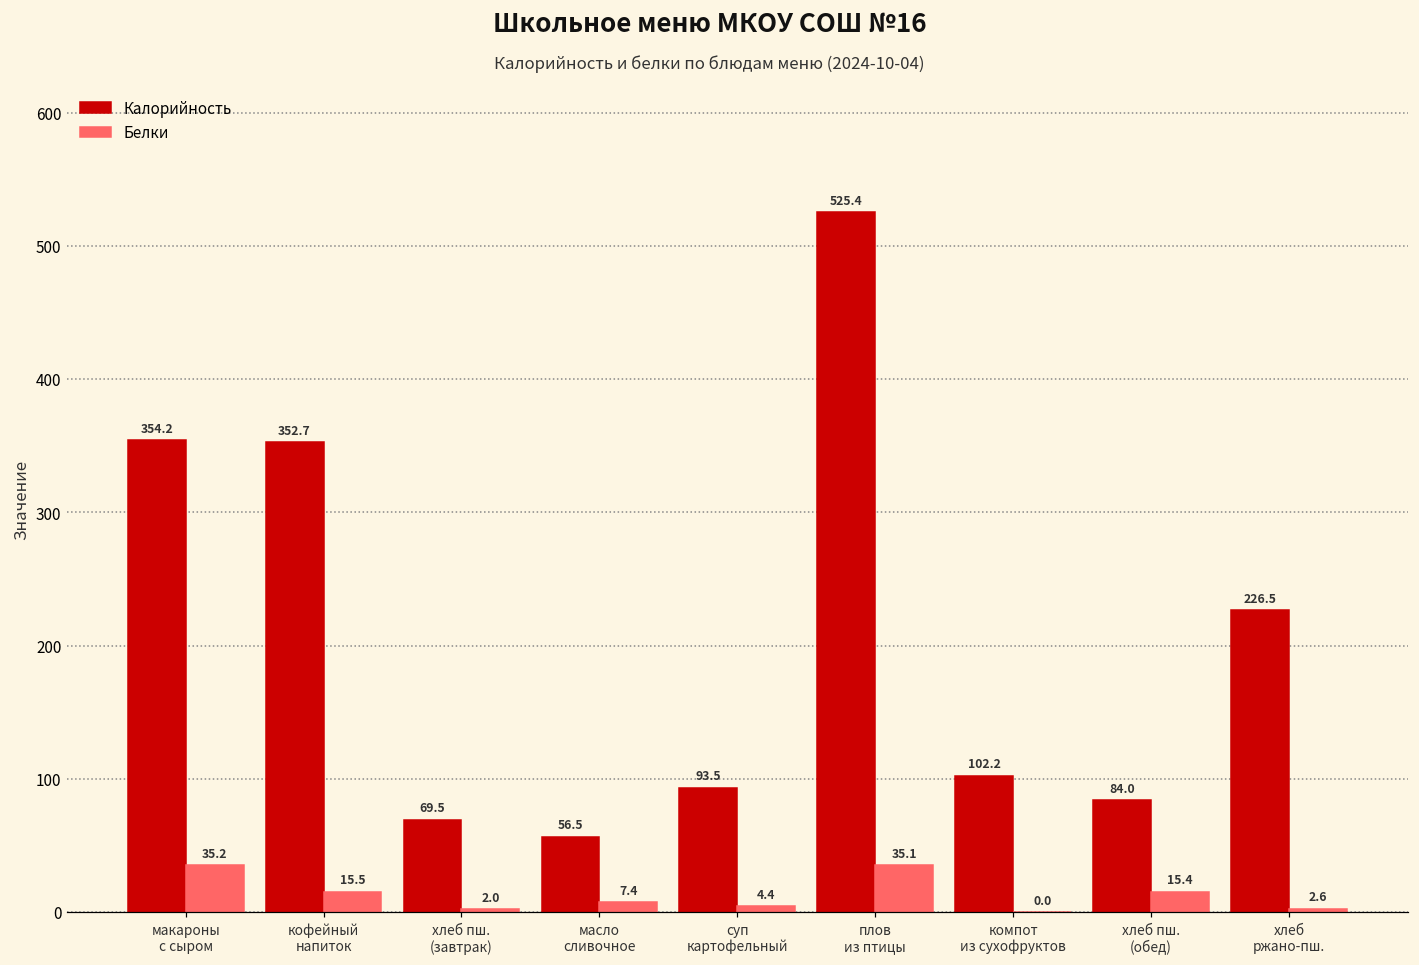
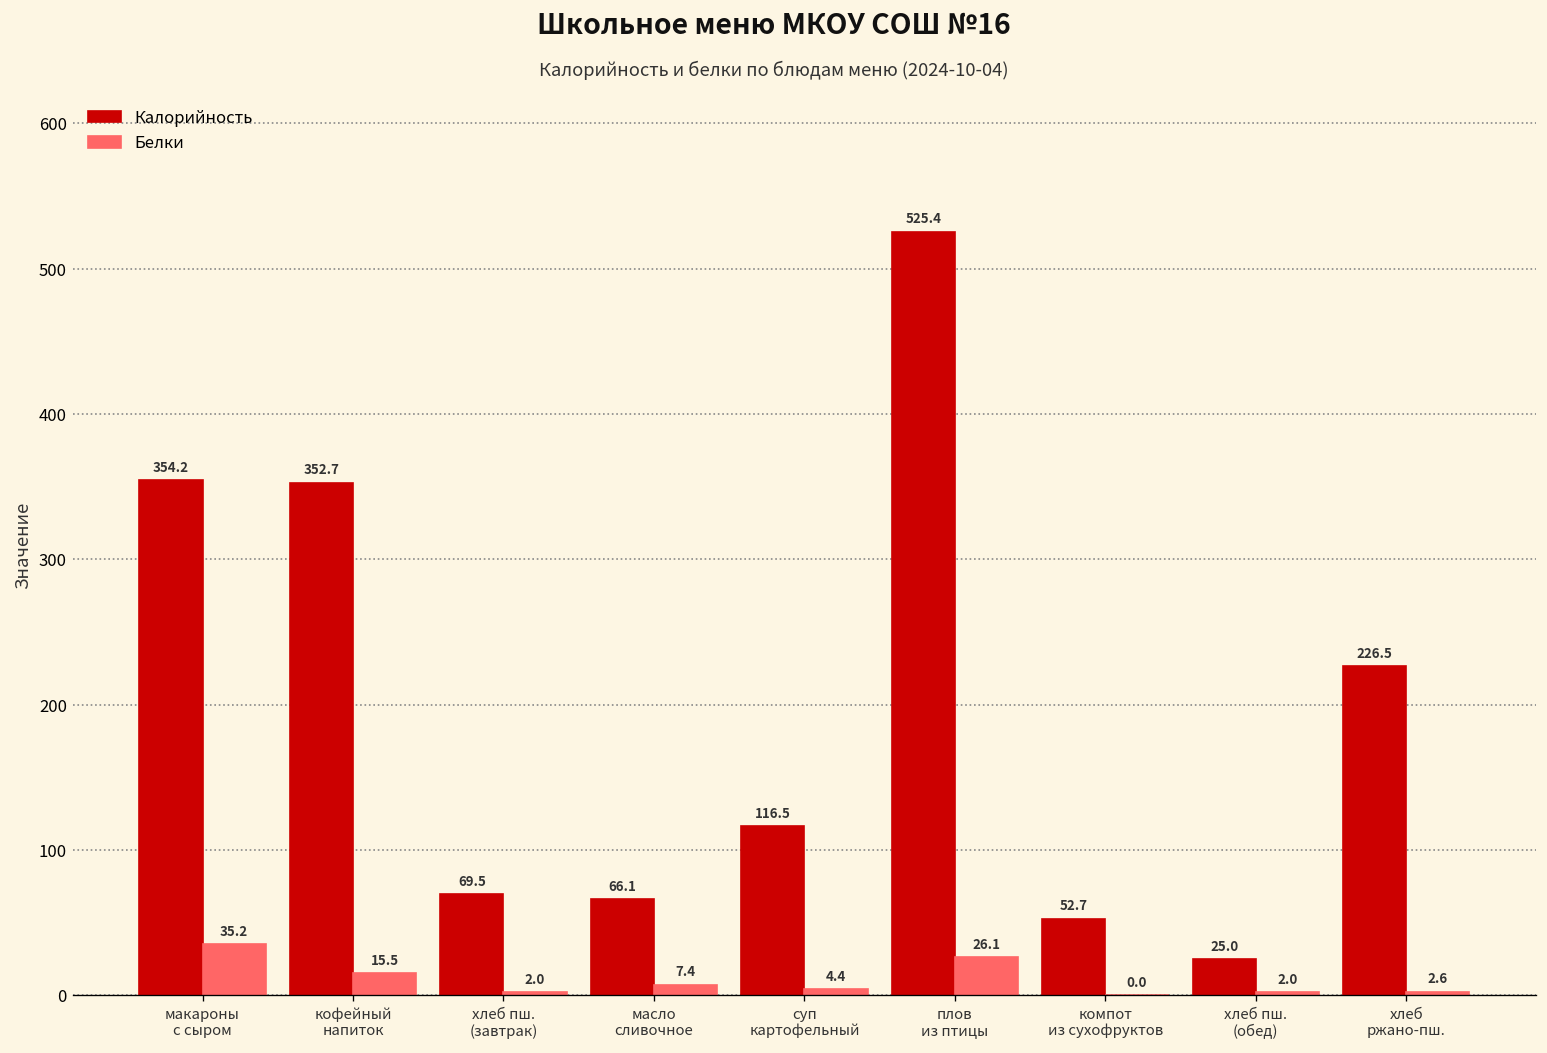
  {
    "Калорийность": {
      "макароны с сыром": 354.2,
      "кофейный напиток": 352.7,
      "хлеб пш. (завтрак)": 69.5,
-     "масло сливочное": 56.5,
-     "суп картофельный": 93.5,
+     "масло сливочное": 66.1,
+     "суп картофельный": 116.5,
      "плов из птицы": 525.4,
-     "компот из сухофруктов": 102.2,
-     "хлеб пш. (обед)": 84.0,
+     "компот из сухофруктов": 52.7,
+     "хлеб пш. (обед)": 25.0,
      "хлеб ржано-пш.": 226.5
    },
    "Белки": {
      "макароны с сыром": 35.2,
      "кофейный напиток": 15.5,
      "хлеб пш. (завтрак)": 2.0,
      "масло сливочное": 7.4,
      "суп картофельный": 4.4,
-     "плов из птицы": 35.1,
+     "плов из птицы": 26.1,
      "компот из сухофруктов": 0.0,
-     "хлеб пш. (обед)": 15.4,
+     "хлеб пш. (обед)": 2.0,
      "хлеб ржано-пш.": 2.6
    }
  }
